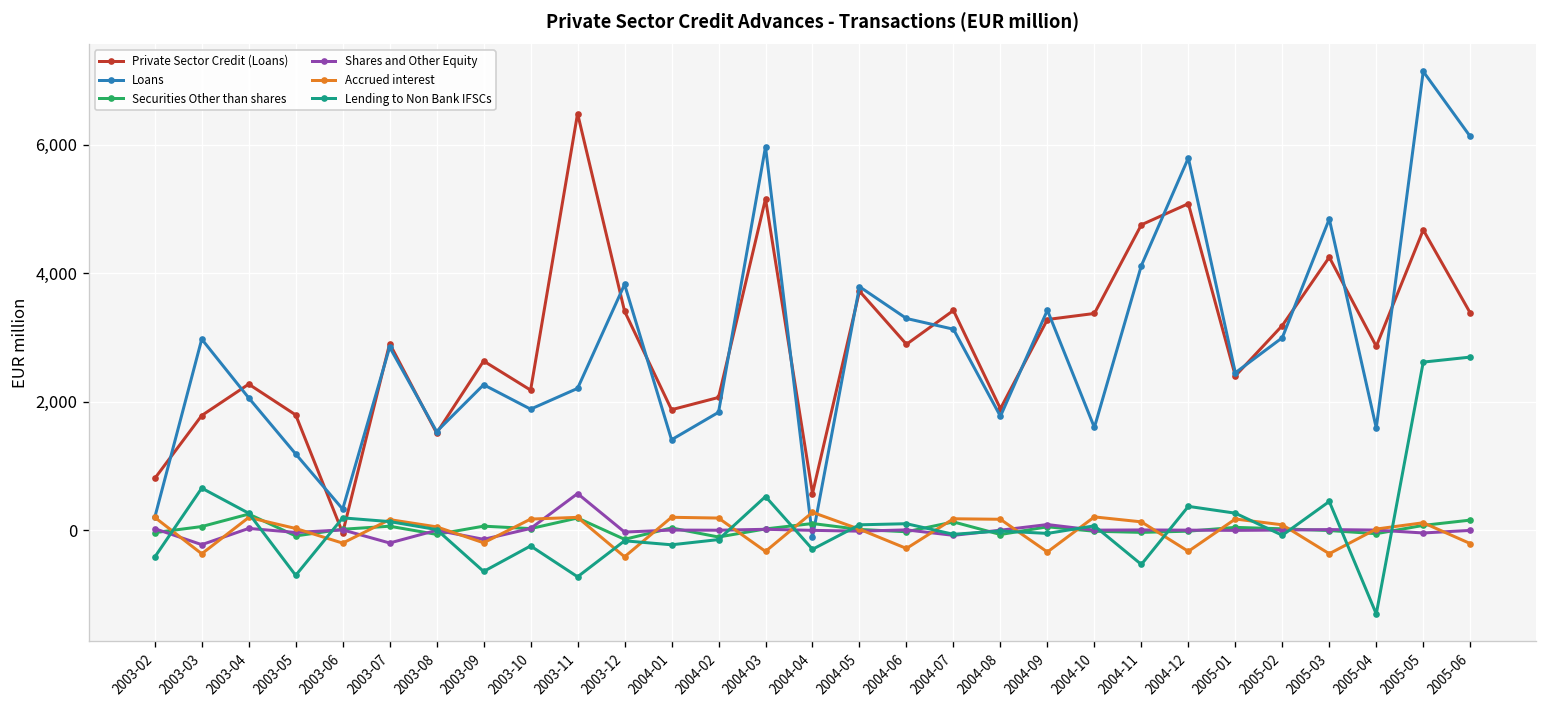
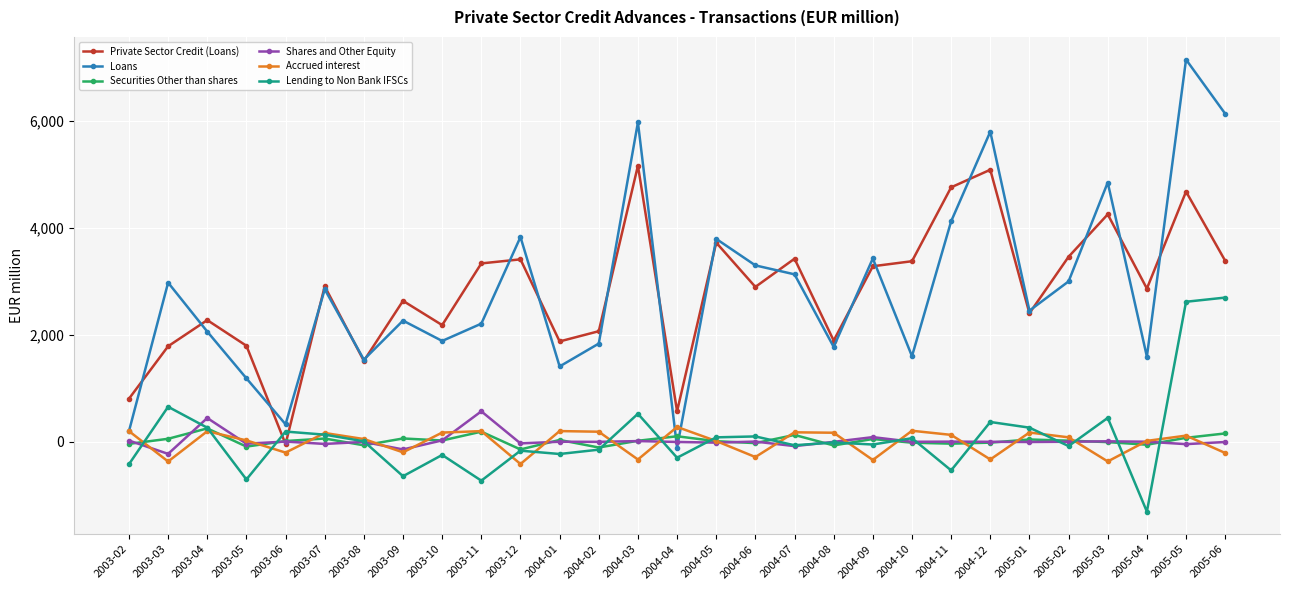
  {
    "Private Sector Credit (Loans)": {
      "2003-02": "800",
      "2003-03": "1,800",
      "2003-04": "2,300",
      "2003-05": "1,800",
      "2003-07": "2,900",
      "2003-09": "2,600",
      "2003-10": "2,200",
-     "2003-11": "6,500",
+     "2003-11": "3,300",
      "2003-12": "3,400",
      "2004-01": "1,900",
      "2004-02": "2,100",
      "2004-03": "5,200",
      "2004-04": "600",
      "2004-05": "3,700",
      "2004-06": "2,900",
      "2004-07": "3,400",
      "2004-08": "1,900",
      "2004-09": "3,300",
      "2004-10": "3,400",
      "2004-11": "4,800",
      "2004-12": "5,100",
      "2005-01": "2,400",
-     "2005-02": "3,200",
+     "2005-02": "3,500",
      "2005-03": "4,200",
      "2005-04": "2,900",
      "2005-05": "4,700",
      "2005-06": "3,400"
    },
    "Loans": {
      "2003-03": "3,000",
      "2003-04": "2,100",
      "2003-05": "1,200",
      "2003-06": "300",
      "2003-07": "2,900",
      "2003-09": "2,300",
      "2003-10": "1,900",
      "2003-11": "2,200",
      "2003-12": "3,800",
      "2004-01": "1,400",
      "2004-02": "1,800",
      "2004-03": "6,000",
      "2004-04": "-100",
      "2004-05": "3,800",
      "2004-06": "3,300",
      "2004-07": "3,100",
      "2004-08": "1,800",
      "2004-09": "3,400",
      "2004-10": "1,600",
      "2004-11": "4,100",
      "2004-12": "5,800",
      "2005-01": "2,500",
      "2005-02": "3,000",
      "2005-03": "4,800",
      "2005-04": "1,600",
      "2005-05": "7,100",
      "2005-06": "6,100"
    },
    "Shares and Other Equity": {
      "2003-02": "0",
      "2003-03": "-200",
-     "2003-04": "0",
+     "2003-04": "400",
      "2003-05": "0",
-     "2003-07": "-200",
+     "2003-07": "0",
      "2003-09": "-100",
      "2003-11": "600",
      "2003-12": "0",
      "2004-02": "0",
      "2004-04": "0",
      "2005-05": "0",
      "2005-06": "0"
    },
    "Accrued interest": {
      "2003-03": "-400",
      "2003-04": "200",
      "2003-05": "0",
      "2003-06": "-200",
      "2003-09": "-200",
      "2003-10": "200",
      "2003-12": "-400",
      "2004-01": "200",
      "2004-02": "200",
      "2004-03": "-300",
      "2004-04": "300",
      "2004-06": "-300",
      "2004-07": "200",
      "2004-08": "200",
      "2004-09": "-300",
      "2004-10": "200",
      "2004-11": "100",
      "2004-12": "-300",
      "2005-01": "200",
      "2005-02": "100",
      "2005-03": "-400",
      "2005-06": "-200"
    }
  }
